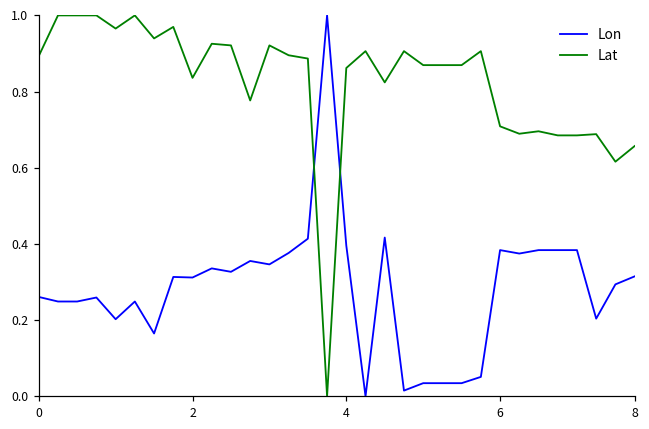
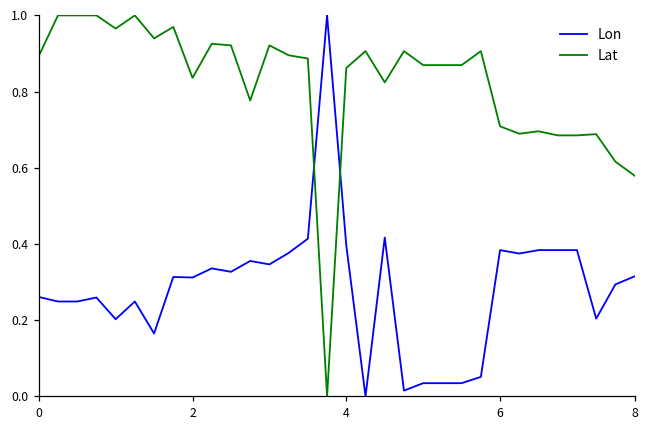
  {
    "Lon": {
      "0": 0.26,
      "8": 0.31
    },
    "Lat": {
      "0": 0.89,
-     "8": 0.66
+     "8": 0.58
    }
  }
